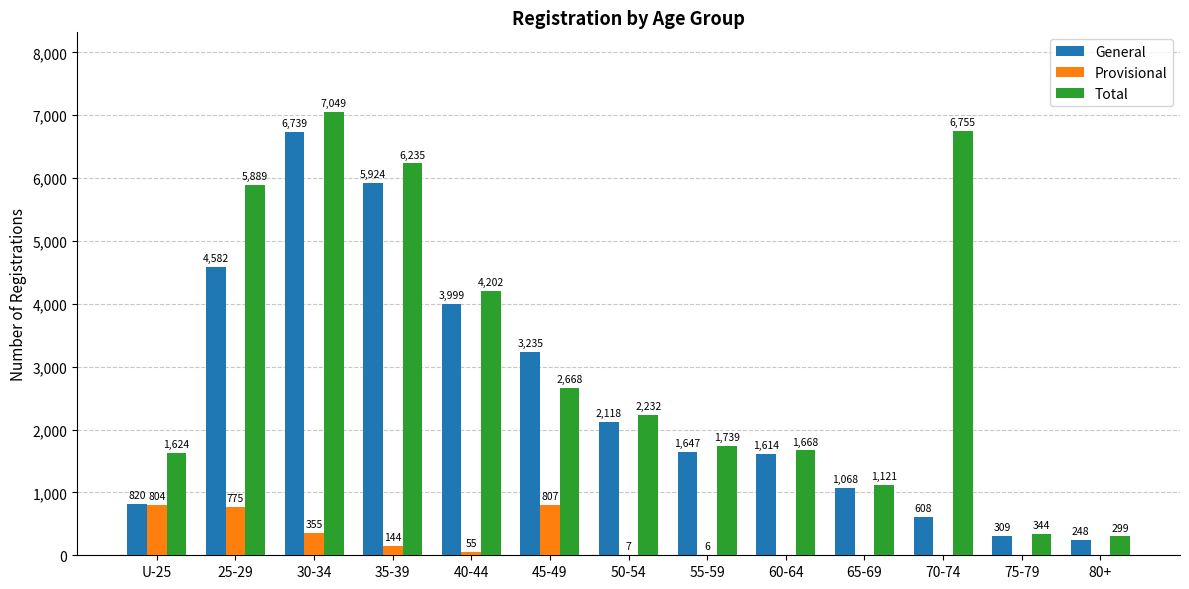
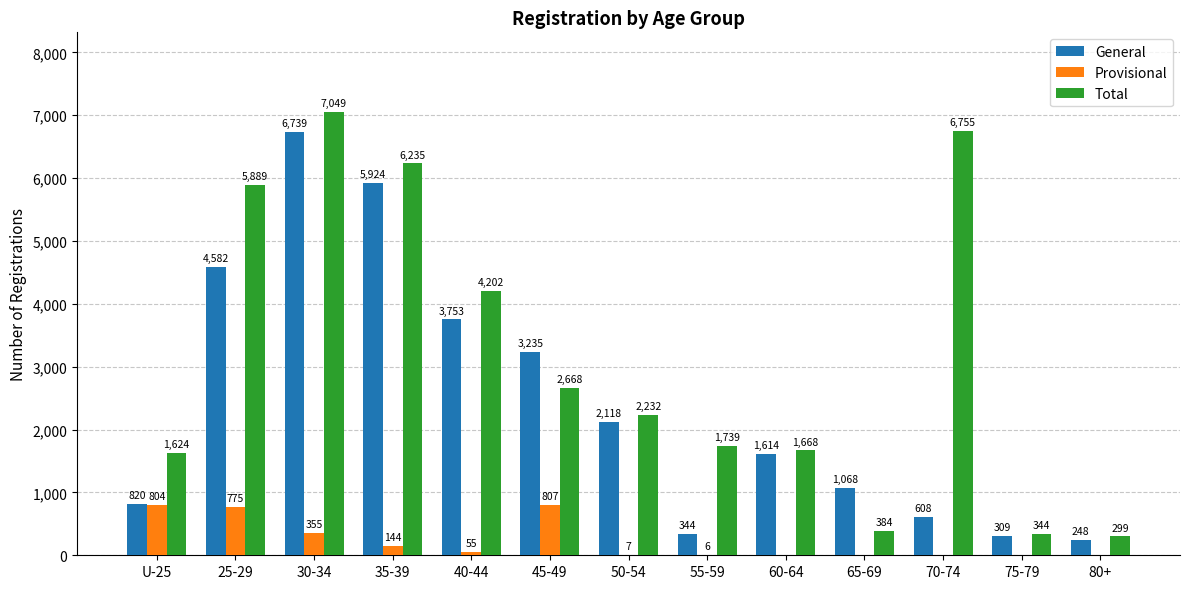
  {
    "General": {
      "U-25": "820",
      "25-29": "4,582",
      "30-34": "6,739",
      "35-39": "5,924",
-     "40-44": "3,999",
+     "40-44": "3,753",
      "45-49": "3,235",
      "50-54": "2,118",
-     "55-59": "1,647",
+     "55-59": "344",
      "60-64": "1,614",
      "65-69": "1,068",
      "70-74": "608",
      "75-79": "309",
      "80+": "248"
    },
    "Provisional": {
      "U-25": "804",
      "25-29": "775",
      "30-34": "355",
      "35-39": "144",
      "40-44": "55",
      "45-49": "807",
      "50-54": "7",
      "55-59": "6"
    },
    "Total": {
      "U-25": "1,624",
      "25-29": "5,889",
      "30-34": "7,049",
      "35-39": "6,235",
      "40-44": "4,202",
      "45-49": "2,668",
      "50-54": "2,232",
      "55-59": "1,739",
      "60-64": "1,668",
-     "65-69": "1,121",
+     "65-69": "384",
      "70-74": "6,755",
      "75-79": "344",
      "80+": "299"
    }
  }
